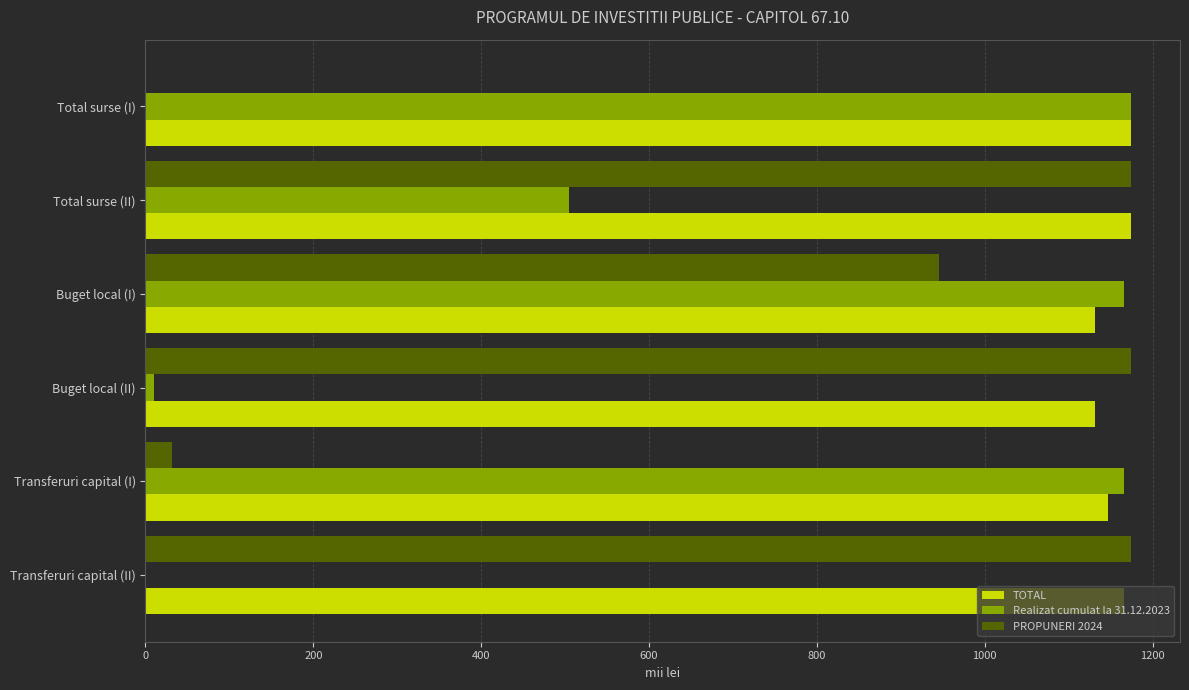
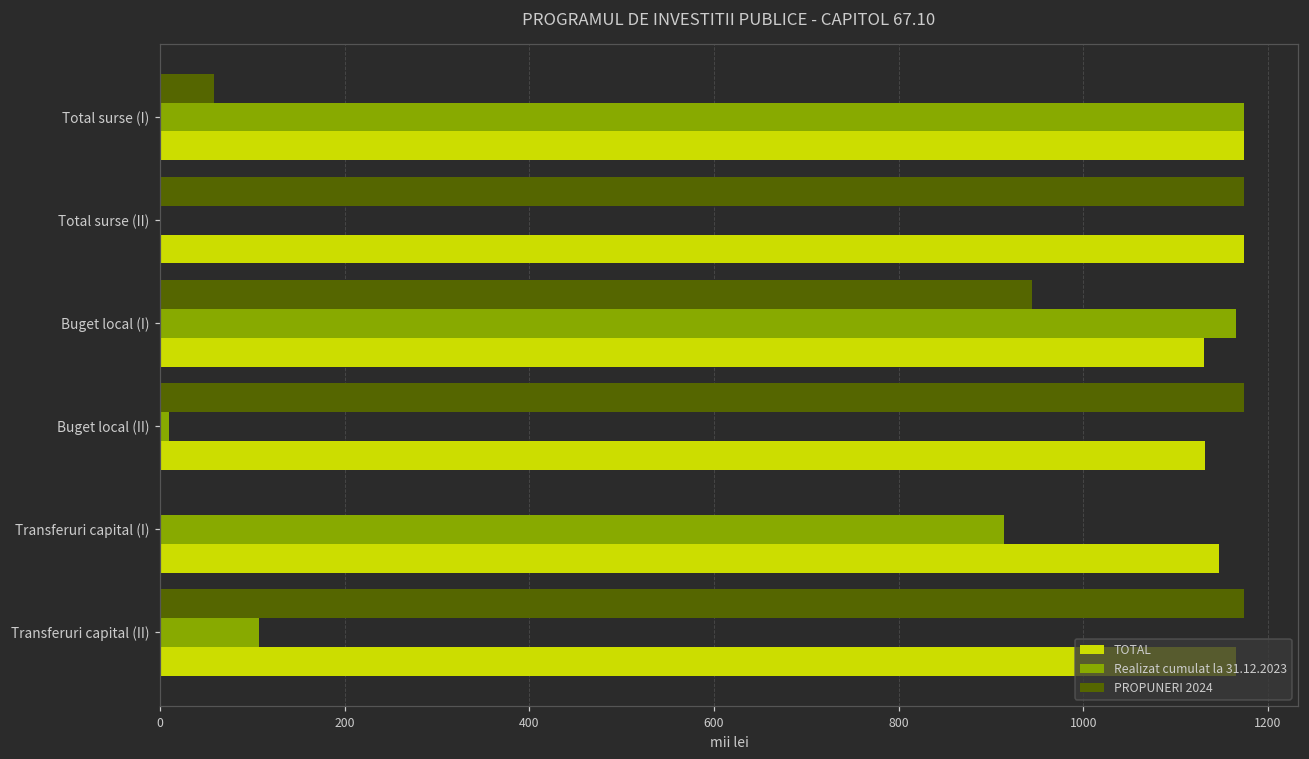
  {
    "TOTAL": {
      "Total surse (I)": 1170,
      "Total surse (II)": 1170,
      "Buget local (I)": 1130,
      "Buget local (II)": 1130,
      "Transferuri capital (I)": 1150
    },
    "Realizat cumulat la 31.12.2023": {
      "Total surse (I)": 1170,
-     "Total surse (II)": 510,
+     "Total surse (II)": 0,
      "Buget local (I)": 1170,
      "Buget local (II)": 10,
-     "Transferuri capital (I)": 1170,
-     "Transferuri capital (II)": 0
+     "Transferuri capital (I)": 910,
+     "Transferuri capital (II)": 110
    },
    "PROPUNERI 2024": {
-     "Total surse (I)": 0,
+     "Total surse (I)": 60,
      "Total surse (II)": 1170,
      "Buget local (I)": 950,
      "Buget local (II)": 1170,
-     "Transferuri capital (I)": 30,
+     "Transferuri capital (I)": 0,
      "Transferuri capital (II)": 1170
    }
  }
